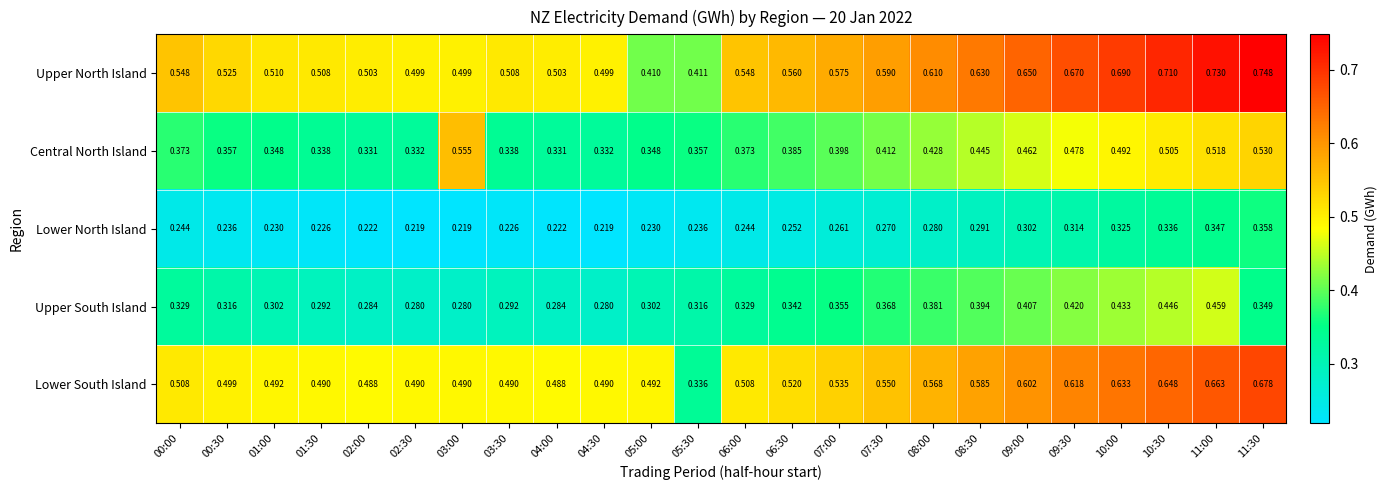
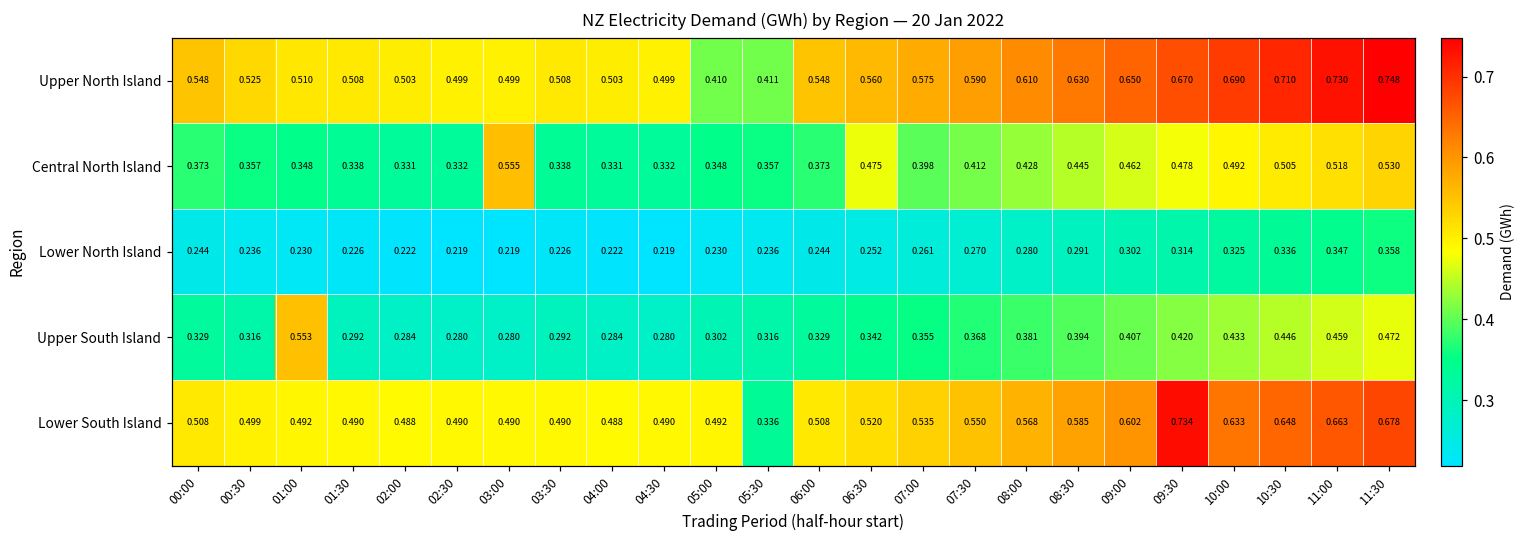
  {
    "Upper North Island": {
      "00:00": 0.548,
      "00:30": 0.525,
      "01:00": 0.510,
      "01:30": 0.508,
      "02:00": 0.503,
      "02:30": 0.499,
      "03:00": 0.499,
      "03:30": 0.508,
      "04:00": 0.503,
      "04:30": 0.499,
      "05:00": 0.410,
      "05:30": 0.411,
      "06:00": 0.548,
      "06:30": 0.560,
      "07:00": 0.575,
      "07:30": 0.590,
      "08:00": 0.610,
      "08:30": 0.630,
      "09:00": 0.650,
      "09:30": 0.670,
      "10:00": 0.690,
      "10:30": 0.710,
      "11:00": 0.730,
      "11:30": 0.748
    },
    "Central North Island": {
      "00:00": 0.373,
      "00:30": 0.357,
      "01:00": 0.348,
      "01:30": 0.338,
      "02:00": 0.331,
      "02:30": 0.332,
      "03:00": 0.555,
      "03:30": 0.338,
      "04:00": 0.331,
      "04:30": 0.332,
      "05:00": 0.348,
      "05:30": 0.357,
      "06:00": 0.373,
-     "06:30": 0.385,
+     "06:30": 0.475,
      "07:00": 0.398,
      "07:30": 0.412,
      "08:00": 0.428,
      "08:30": 0.445,
      "09:00": 0.462,
      "09:30": 0.478,
      "10:00": 0.492,
      "10:30": 0.505,
      "11:00": 0.518,
      "11:30": 0.530
    },
    "Lower North Island": {
      "00:00": 0.244,
      "00:30": 0.236,
      "01:00": 0.230,
      "01:30": 0.226,
      "02:00": 0.222,
      "02:30": 0.219,
      "03:00": 0.219,
      "03:30": 0.226,
      "04:00": 0.222,
      "04:30": 0.219,
      "05:00": 0.230,
      "05:30": 0.236,
      "06:00": 0.244,
      "06:30": 0.252,
      "07:00": 0.261,
      "07:30": 0.270,
      "08:00": 0.280,
      "08:30": 0.291,
      "09:00": 0.302,
      "09:30": 0.314,
      "10:00": 0.325,
      "10:30": 0.336,
      "11:00": 0.347,
      "11:30": 0.358
    },
    "Upper South Island": {
      "00:00": 0.329,
      "00:30": 0.316,
-     "01:00": 0.302,
+     "01:00": 0.553,
      "01:30": 0.292,
      "02:00": 0.284,
      "02:30": 0.280,
      "03:00": 0.280,
      "03:30": 0.292,
      "04:00": 0.284,
      "04:30": 0.280,
      "05:00": 0.302,
      "05:30": 0.316,
      "06:00": 0.329,
      "06:30": 0.342,
      "07:00": 0.355,
      "07:30": 0.368,
      "08:00": 0.381,
      "08:30": 0.394,
      "09:00": 0.407,
      "09:30": 0.420,
      "10:00": 0.433,
      "10:30": 0.446,
      "11:00": 0.459,
-     "11:30": 0.349
+     "11:30": 0.472
    },
    "Lower South Island": {
      "00:00": 0.508,
      "00:30": 0.499,
      "01:00": 0.492,
      "01:30": 0.490,
      "02:00": 0.488,
      "02:30": 0.490,
      "03:00": 0.490,
      "03:30": 0.490,
      "04:00": 0.488,
      "04:30": 0.490,
      "05:00": 0.492,
      "05:30": 0.336,
      "06:00": 0.508,
      "06:30": 0.520,
      "07:00": 0.535,
      "07:30": 0.550,
      "08:00": 0.568,
      "08:30": 0.585,
      "09:00": 0.602,
-     "09:30": 0.618,
+     "09:30": 0.734,
      "10:00": 0.633,
      "10:30": 0.648,
      "11:00": 0.663,
      "11:30": 0.678
    }
  }
